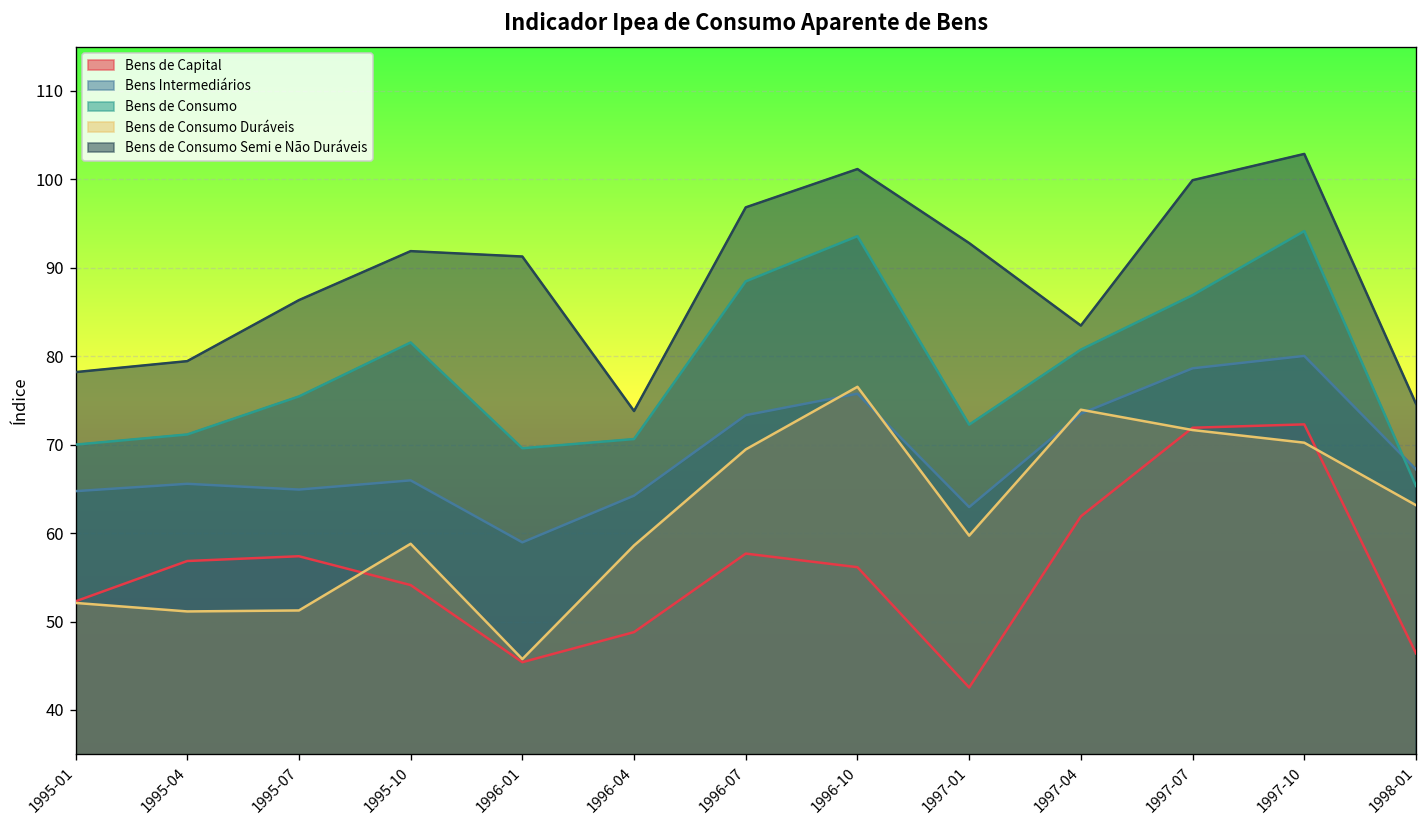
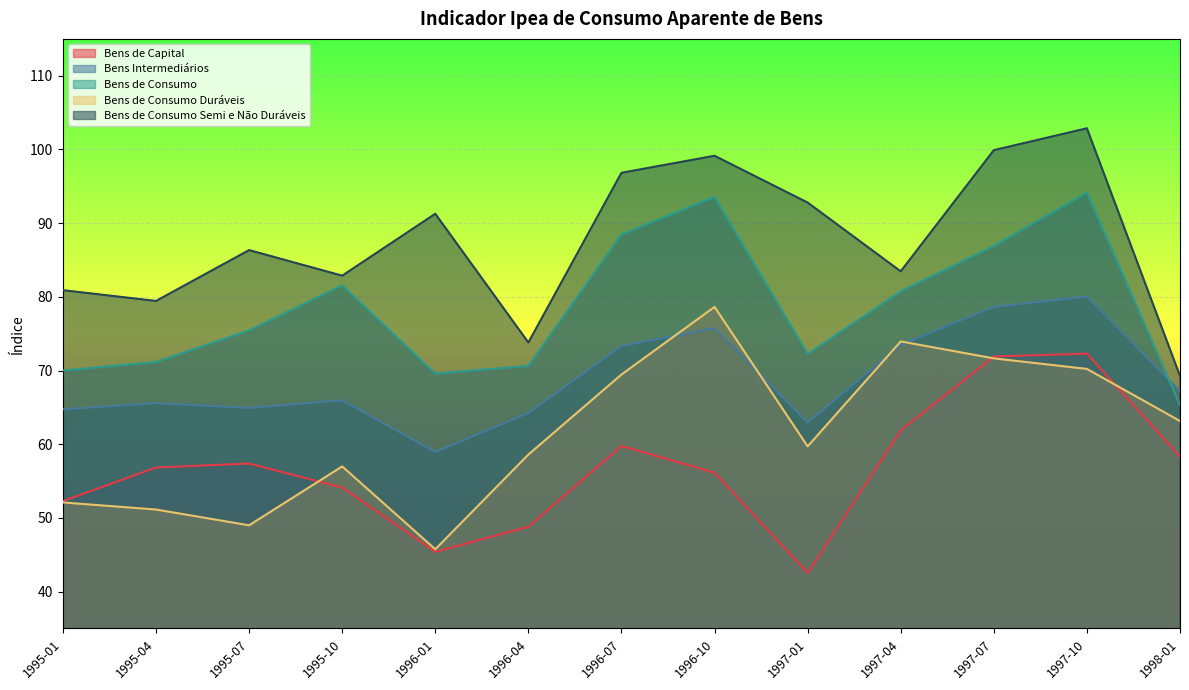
  {
    "Bens de Capital": {
      "1995-04": 57,
      "1995-07": 57,
      "1995-10": 54,
      "1996-01": 45,
      "1996-04": 49,
-     "1996-07": 58,
+     "1996-07": 60,
      "1996-10": 56,
      "1997-01": 43,
      "1997-04": 62,
      "1997-10": 72,
-     "1998-01": 46
+     "1998-01": 58
    },
    "Bens de Consumo Duráveis": {
      "1995-04": 51,
-     "1995-07": 51,
-     "1995-10": 59,
+     "1995-07": 49,
+     "1995-10": 57,
      "1996-01": 46,
      "1996-04": 59,
      "1996-07": 69,
-     "1996-10": 77,
+     "1996-10": 79,
      "1997-01": 60,
      "1997-04": 74,
      "1997-10": 70,
      "1998-01": 63
    },
    "Bens de Consumo Semi e Não Duráveis": {
-     "1995-01": 78,
+     "1995-01": 81,
      "1995-04": 79,
      "1995-07": 86,
-     "1995-10": 92,
+     "1995-10": 83,
      "1996-01": 91,
      "1996-04": 74,
      "1996-07": 97,
-     "1996-10": 101,
+     "1996-10": 99,
      "1997-01": 93,
      "1997-04": 83,
      "1997-07": 100,
      "1997-10": 103,
-     "1998-01": 75
+     "1998-01": 69
    }
  }
